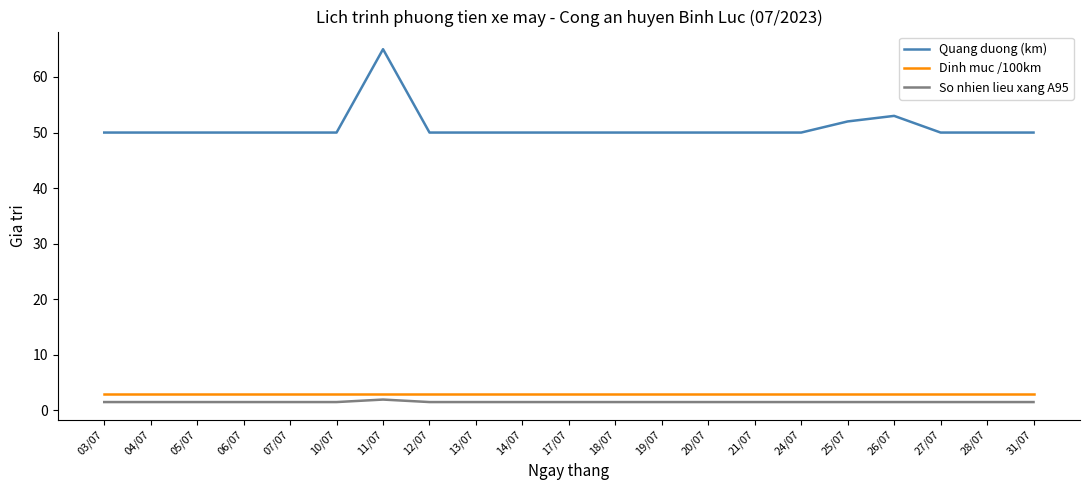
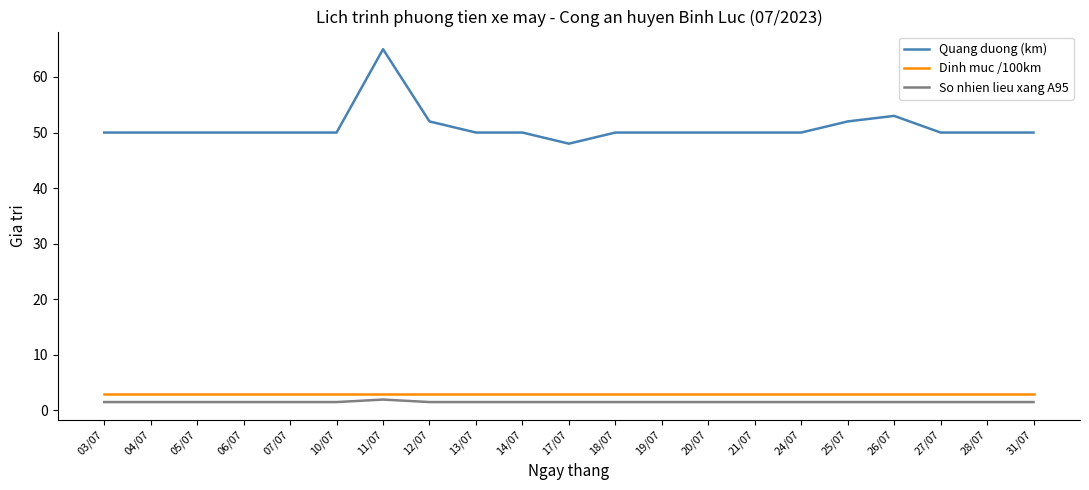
  {
    "Quang duong (km)": {
      "03/07": 50,
      "04/07": 50,
      "05/07": 50,
      "06/07": 50,
      "07/07": 50,
      "10/07": 50,
      "11/07": 65,
-     "12/07": 50,
+     "12/07": 52,
      "13/07": 50,
      "14/07": 50,
-     "17/07": 50,
+     "17/07": 48,
      "18/07": 50,
      "19/07": 50,
      "20/07": 50,
      "21/07": 50,
      "24/07": 50,
      "25/07": 52,
      "26/07": 53,
      "27/07": 50,
      "28/07": 50,
      "31/07": 50
    },
    "Dinh muc /100km": {
      "03/07": 3,
      "04/07": 3,
      "05/07": 3,
      "06/07": 3,
      "07/07": 3,
      "10/07": 3,
      "11/07": 3,
      "12/07": 3,
      "13/07": 3,
      "14/07": 3,
      "17/07": 3,
      "18/07": 3,
      "19/07": 3,
      "20/07": 3,
      "21/07": 3,
      "24/07": 3,
      "25/07": 3,
      "26/07": 3,
      "27/07": 3,
      "28/07": 3,
      "31/07": 3
    },
    "So nhien lieu xang A95": {
      "03/07": 2,
      "04/07": 2,
      "05/07": 2,
      "06/07": 2,
      "07/07": 2,
      "10/07": 2,
      "11/07": 2,
      "12/07": 2,
      "13/07": 2,
      "14/07": 2,
      "17/07": 2,
      "18/07": 2,
      "19/07": 2,
      "20/07": 2,
      "21/07": 2,
      "24/07": 2,
      "25/07": 2,
      "26/07": 2,
      "27/07": 2,
      "28/07": 2,
      "31/07": 2
    }
  }
